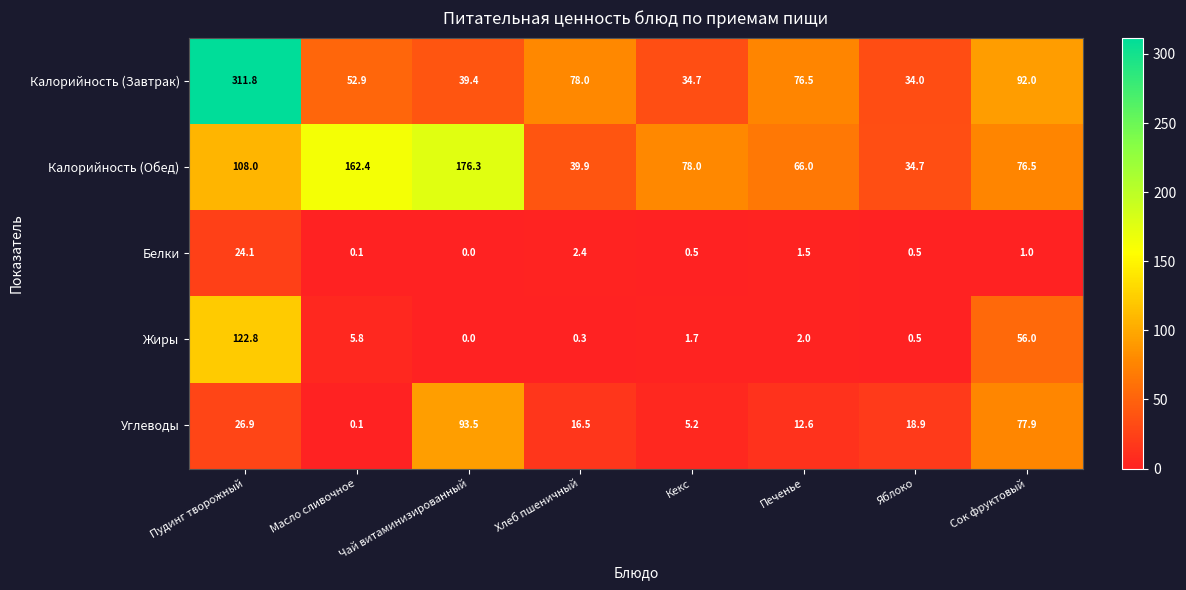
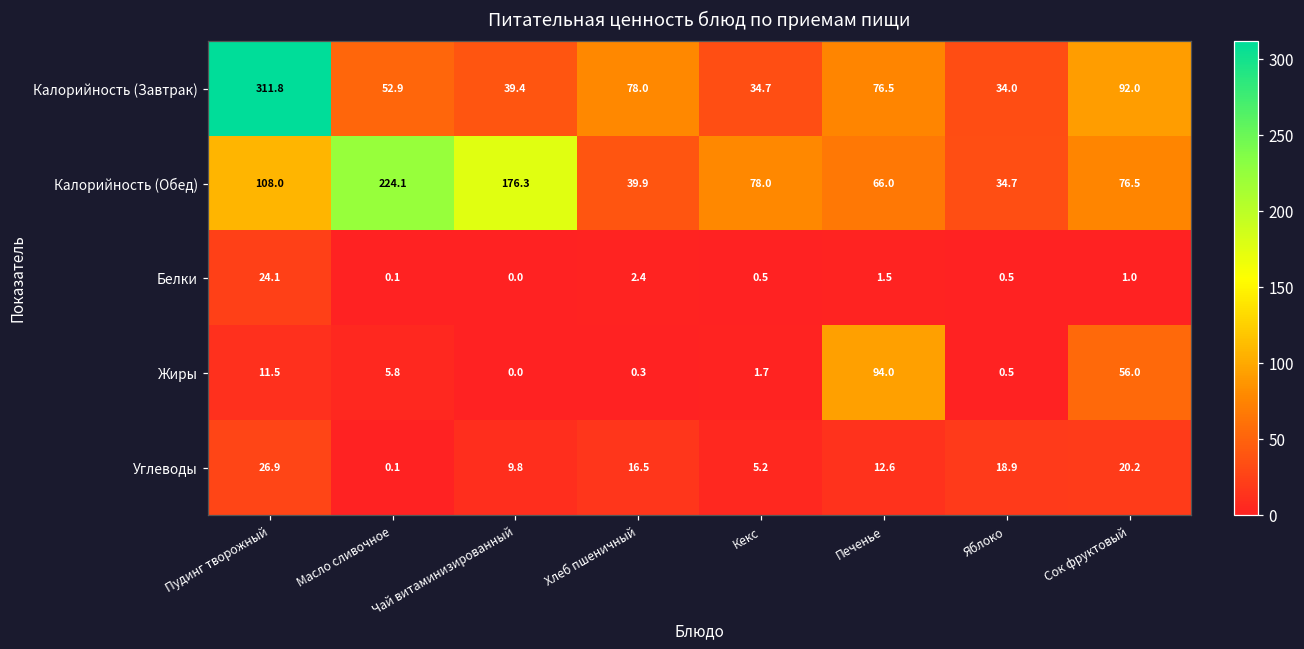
  {
    "Калорийность (Завтрак)": {
      "Пудинг творожный": 311.8,
      "Масло сливочное": 52.9,
      "Чай витаминизированный": 39.4,
      "Хлеб пшеничный": 78.0,
      "Кекс": 34.7,
      "Печенье": 76.5,
      "Яблоко": 34.0,
      "Сок фруктовый": 92.0
    },
    "Калорийность (Обед)": {
      "Пудинг творожный": 108.0,
-     "Масло сливочное": 162.4,
+     "Масло сливочное": 224.1,
      "Чай витаминизированный": 176.3,
      "Хлеб пшеничный": 39.9,
      "Кекс": 78.0,
      "Печенье": 66.0,
      "Яблоко": 34.7,
      "Сок фруктовый": 76.5
    },
    "Белки": {
      "Пудинг творожный": 24.1,
      "Масло сливочное": 0.1,
      "Чай витаминизированный": 0.0,
      "Хлеб пшеничный": 2.4,
      "Кекс": 0.5,
      "Печенье": 1.5,
      "Яблоко": 0.5,
      "Сок фруктовый": 1.0
    },
    "Жиры": {
-     "Пудинг творожный": 122.8,
+     "Пудинг творожный": 11.5,
      "Масло сливочное": 5.8,
      "Чай витаминизированный": 0.0,
      "Хлеб пшеничный": 0.3,
      "Кекс": 1.7,
-     "Печенье": 2.0,
+     "Печенье": 94.0,
      "Яблоко": 0.5,
      "Сок фруктовый": 56.0
    },
    "Углеводы": {
      "Пудинг творожный": 26.9,
      "Масло сливочное": 0.1,
-     "Чай витаминизированный": 93.5,
+     "Чай витаминизированный": 9.8,
      "Хлеб пшеничный": 16.5,
      "Кекс": 5.2,
      "Печенье": 12.6,
      "Яблоко": 18.9,
-     "Сок фруктовый": 77.9
+     "Сок фруктовый": 20.2
    }
  }
